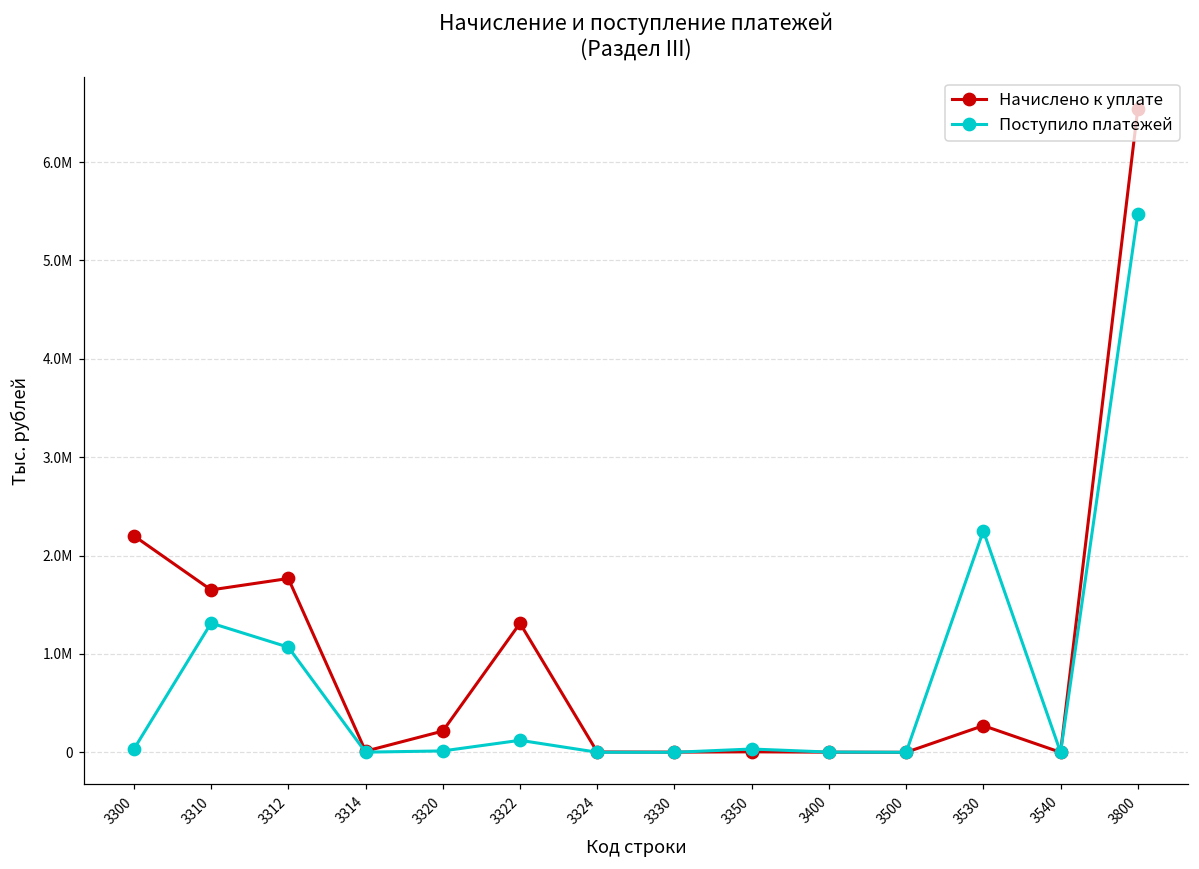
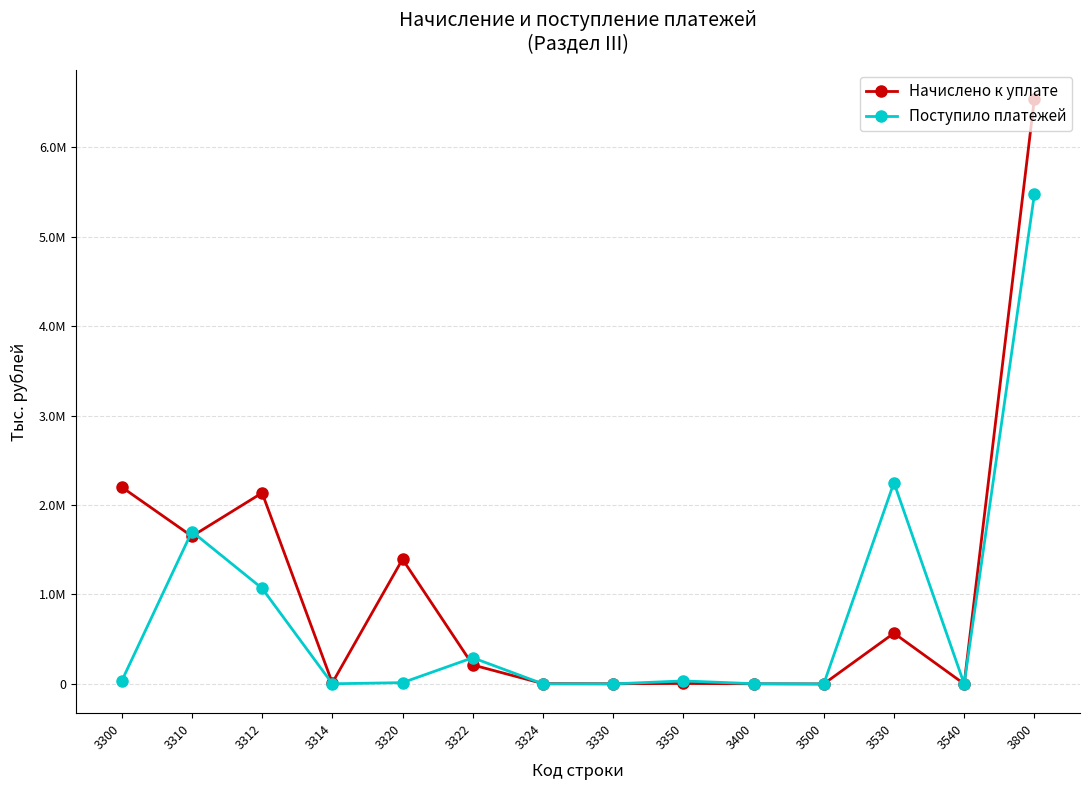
  {
    "Начислено к уплате": {
      "3300": 2200000,
      "3310": 1700000,
-     "3312": 1800000,
-     "3320": 200000,
-     "3322": 1300000,
+     "3312": 2100000,
+     "3320": 1400000,
+     "3322": 200000,
      "3350": 0,
-     "3530": 300000
+     "3530": 600000
    },
    "Поступило платежей": {
      "3300": 0,
-     "3310": 1300000,
+     "3310": 1700000,
      "3312": 1100000,
      "3320": 0,
-     "3322": 100000,
+     "3322": 300000,
      "3350": 0,
      "3530": 2300000,
      "3800": 5500000
    }
  }
